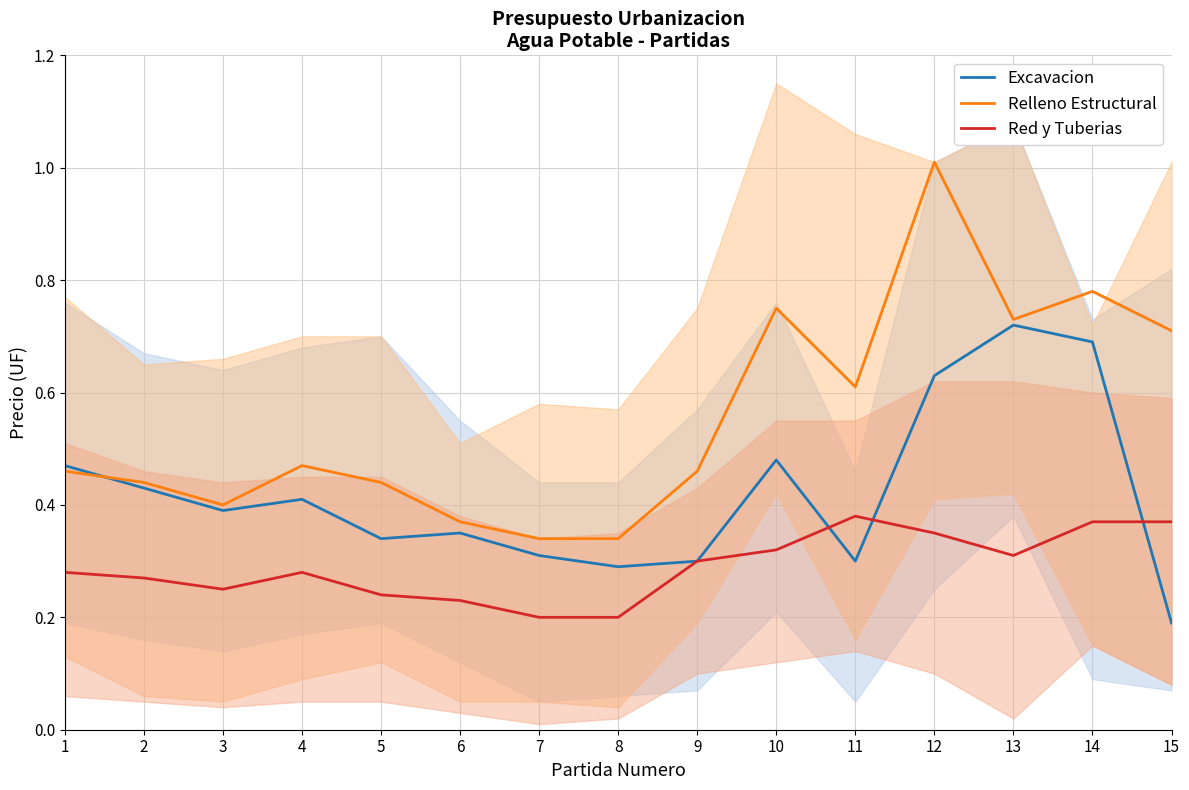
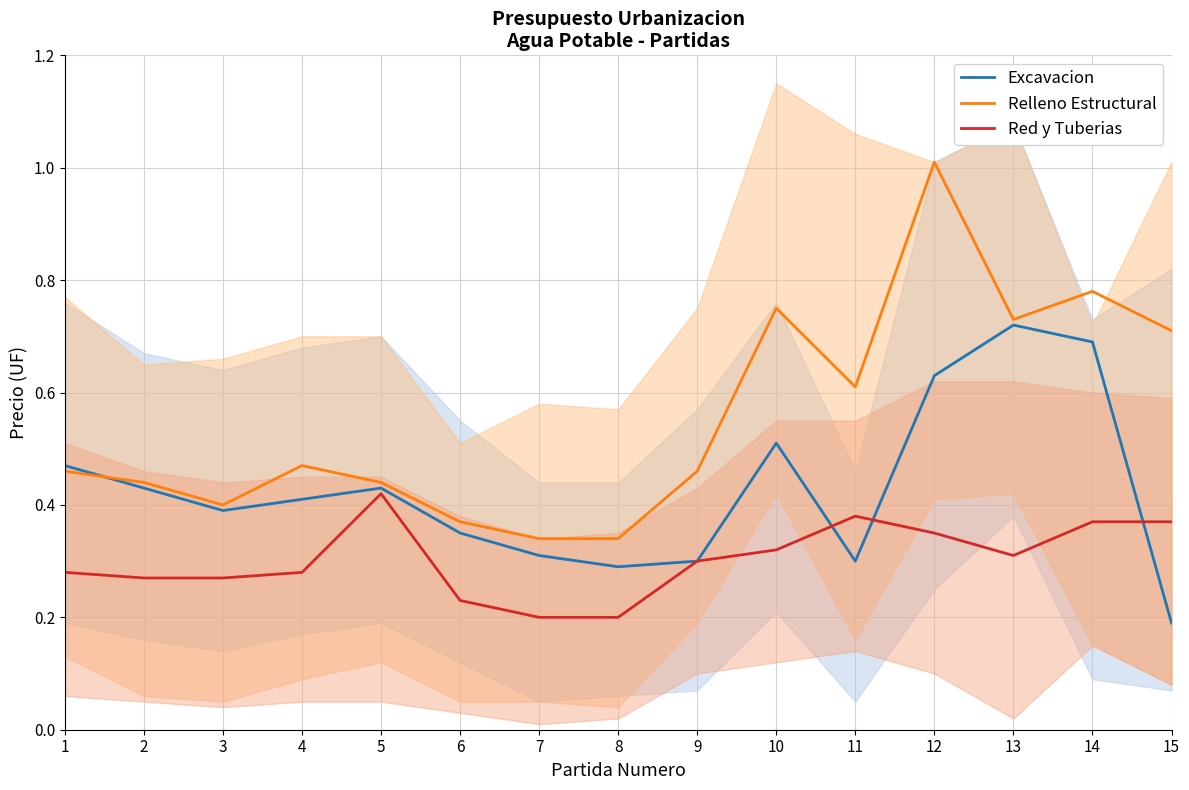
  {
    "Excavacion": {
      "1": 0.47,
      "2": 0.43,
      "3": 0.39,
      "4": 0.41,
-     "5": 0.34,
+     "5": 0.43,
      "6": 0.35,
      "7": 0.31,
      "8": 0.29,
-     "10": 0.48,
+     "10": 0.51,
      "11": 0.30,
      "12": 0.63,
      "13": 0.72,
      "14": 0.69,
      "15": 0.19
    },
    "Relleno Estructural": {
      "1": 0.46,
      "2": 0.44,
      "3": 0.40,
      "4": 0.47,
      "5": 0.44,
      "6": 0.37,
      "8": 0.34,
      "9": 0.46,
      "10": 0.75,
      "11": 0.61,
      "13": 0.73,
      "14": 0.78,
      "15": 0.71
    },
    "Red y Tuberias": {
      "1": 0.28,
      "2": 0.27,
-     "3": 0.25,
+     "3": 0.27,
      "4": 0.28,
-     "5": 0.24,
+     "5": 0.42,
      "6": 0.23,
      "7": 0.20,
      "8": 0.20,
      "10": 0.32,
      "11": 0.38,
      "12": 0.35,
      "13": 0.31,
      "14": 0.37,
      "15": 0.37
    }
  }
